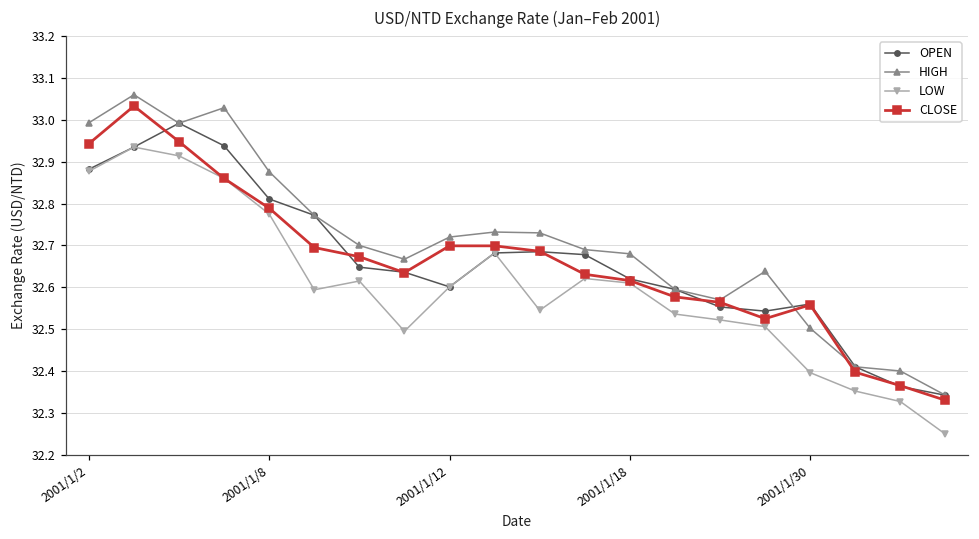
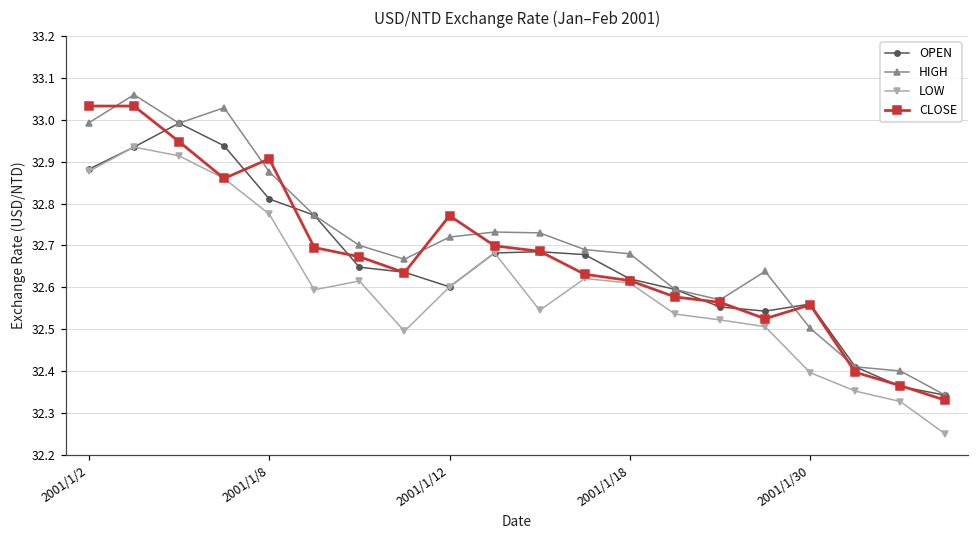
  {
    "OPEN": {
      "2001/1/8": 32.81
    },
    "CLOSE": {
-     "2001/1/2": 32.94,
-     "2001/1/8": 32.79,
-     "2001/1/12": 32.70
+     "2001/1/2": 33.03,
+     "2001/1/8": 32.91,
+     "2001/1/12": 32.77
    }
  }
